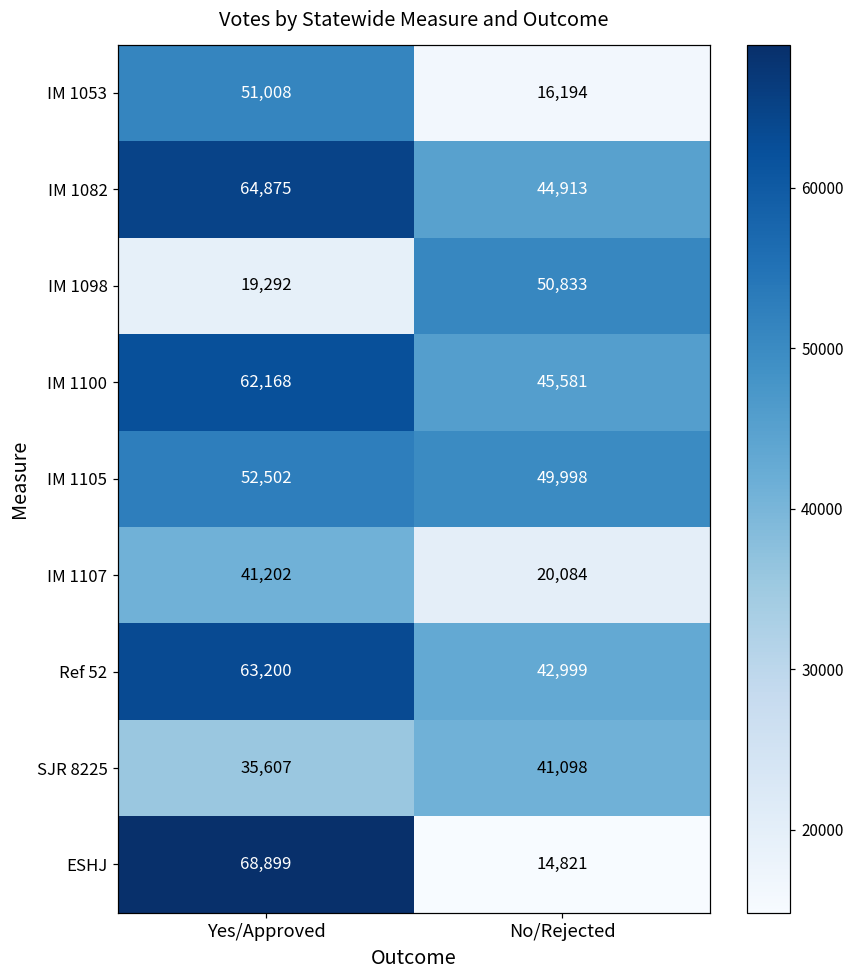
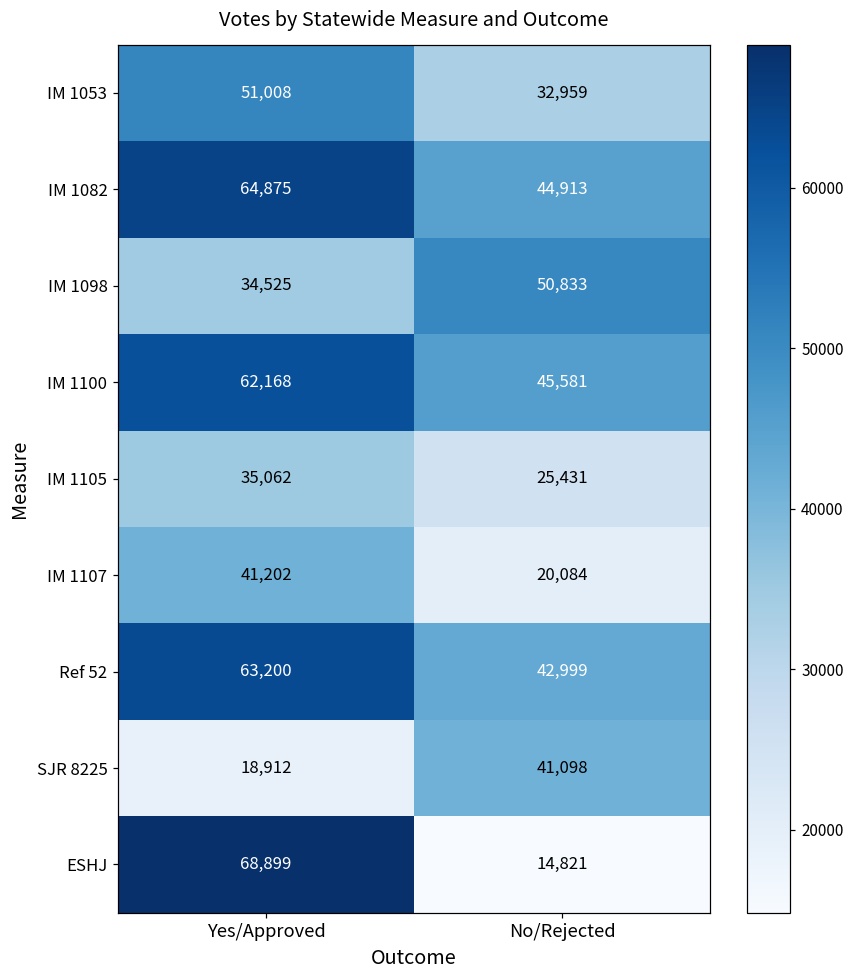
  {
    "IM 1053": {
      "Yes/Approved": "51,008",
-     "No/Rejected": "16,194"
+     "No/Rejected": "32,959"
    },
    "IM 1082": {
      "Yes/Approved": "64,875",
      "No/Rejected": "44,913"
    },
    "IM 1098": {
-     "Yes/Approved": "19,292",
+     "Yes/Approved": "34,525",
      "No/Rejected": "50,833"
    },
    "IM 1100": {
      "Yes/Approved": "62,168",
      "No/Rejected": "45,581"
    },
    "IM 1105": {
-     "Yes/Approved": "52,502",
-     "No/Rejected": "49,998"
+     "Yes/Approved": "35,062",
+     "No/Rejected": "25,431"
    },
    "IM 1107": {
      "Yes/Approved": "41,202",
      "No/Rejected": "20,084"
    },
    "Ref 52": {
      "Yes/Approved": "63,200",
      "No/Rejected": "42,999"
    },
    "SJR 8225": {
-     "Yes/Approved": "35,607",
+     "Yes/Approved": "18,912",
      "No/Rejected": "41,098"
    },
    "ESHJ": {
      "Yes/Approved": "68,899",
      "No/Rejected": "14,821"
    }
  }
